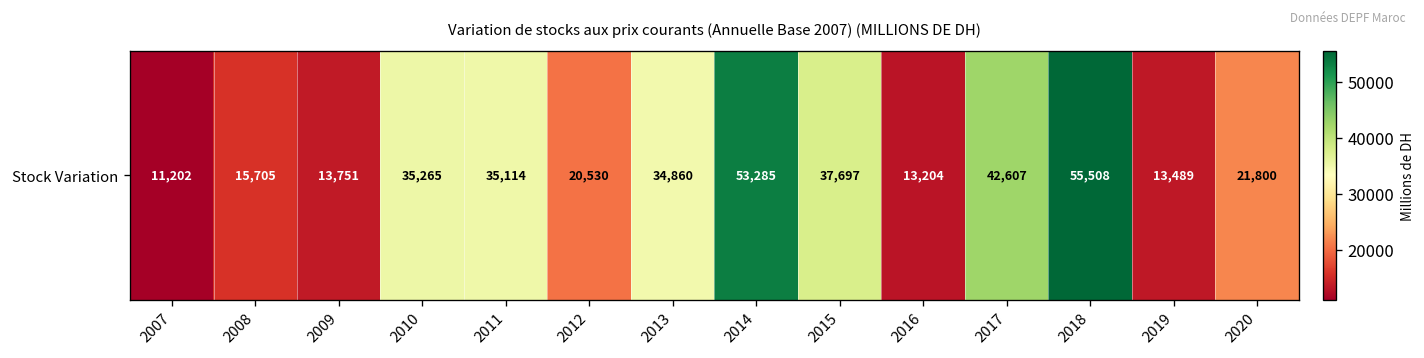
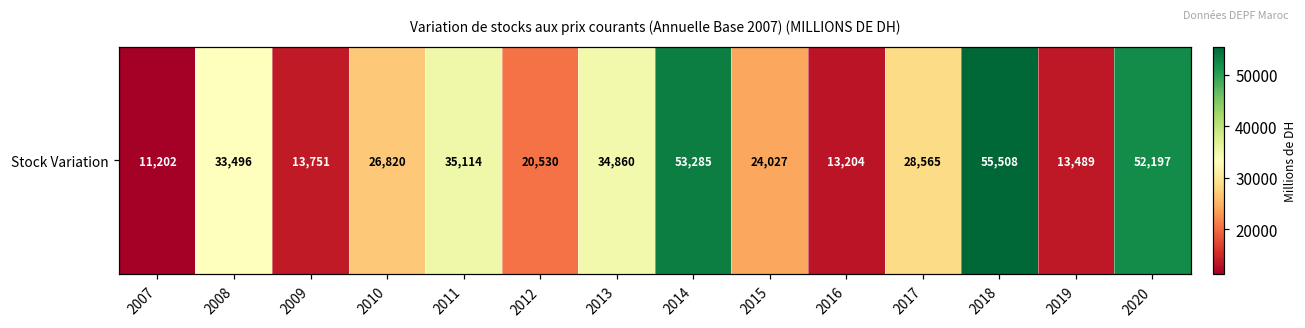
  {
    "Stock Variation": {
      "2007": "11,202",
-     "2008": "15,705",
+     "2008": "33,496",
      "2009": "13,751",
-     "2010": "35,265",
+     "2010": "26,820",
      "2011": "35,114",
      "2012": "20,530",
      "2013": "34,860",
      "2014": "53,285",
-     "2015": "37,697",
+     "2015": "24,027",
      "2016": "13,204",
-     "2017": "42,607",
+     "2017": "28,565",
      "2018": "55,508",
      "2019": "13,489",
-     "2020": "21,800"
+     "2020": "52,197"
    }
  }
